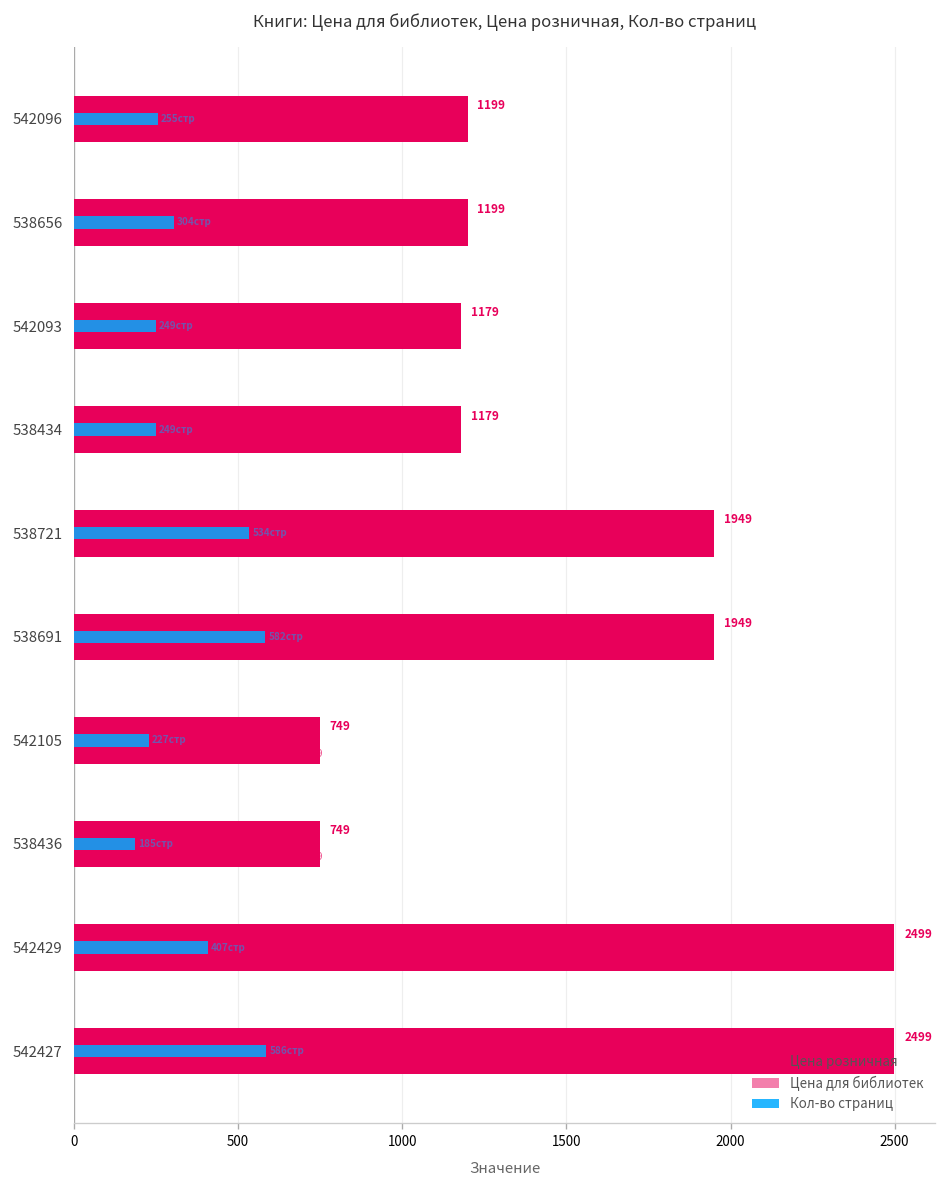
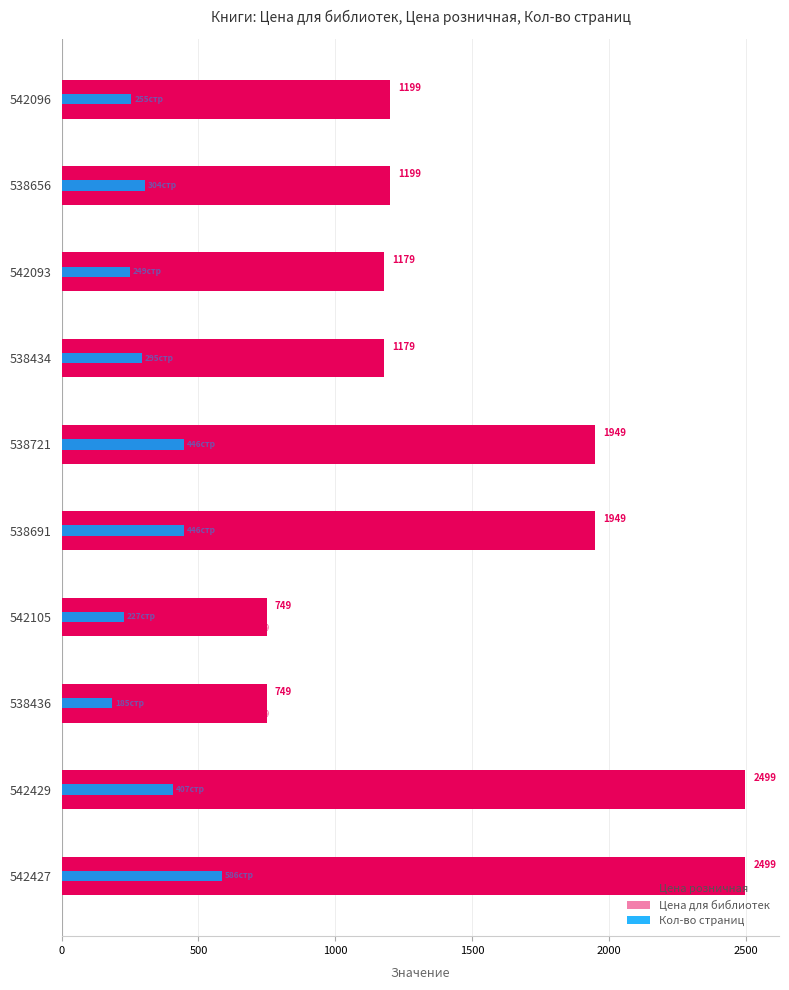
  {
    "Кол-во страниц": {
-     "538434": 249,
-     "538721": 534,
-     "538691": 582
+     "538434": 295,
+     "538721": 446,
+     "538691": 446
    }
  }
